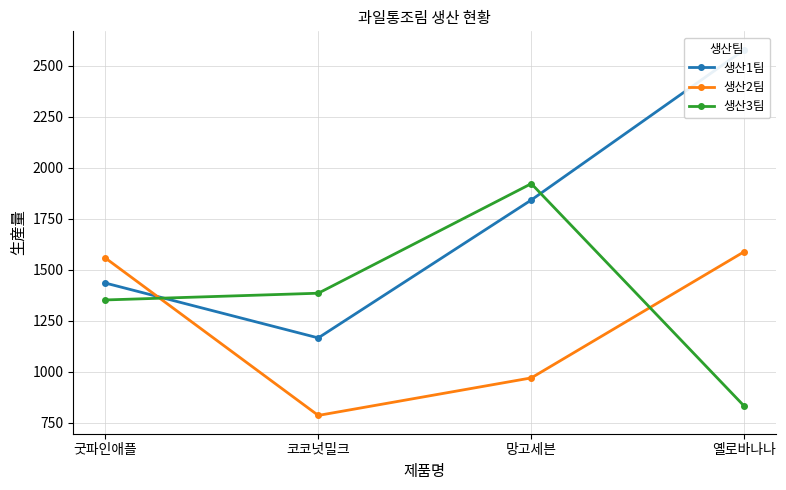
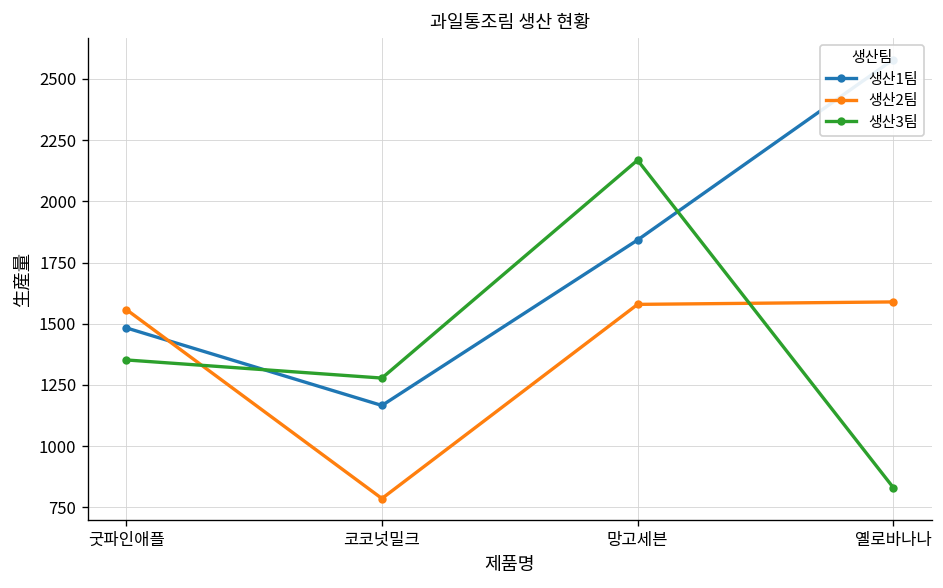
  {
    "생산1팀": {
-     "굿파인애플": 1440,
+     "굿파인애플": 1480,
      "코코넛밀크": 1170,
      "망고세븐": 1840
    },
    "생산2팀": {
      "굿파인애플": 1560,
      "코코넛밀크": 790,
-     "망고세븐": 970,
+     "망고세븐": 1580,
      "옐로바나나": 1590
    },
    "생산3팀": {
      "굿파인애플": 1350,
-     "코코넛밀크": 1390,
-     "망고세븐": 1920,
+     "코코넛밀크": 1280,
+     "망고세븐": 2170,
      "옐로바나나": 830
    }
  }
